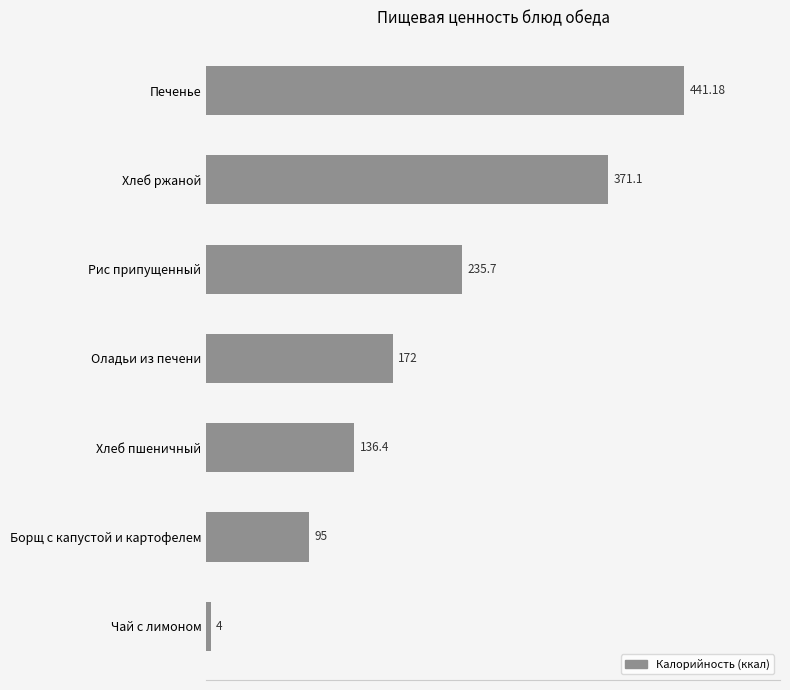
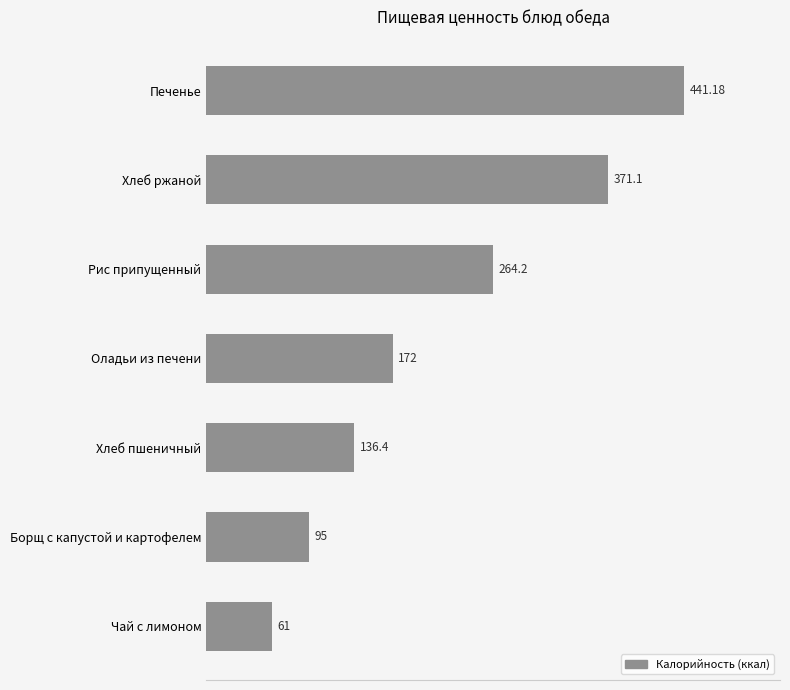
  {
    "Печенье": 441.18,
    "Хлеб ржаной": 371.1,
-   "Рис припущенный": 235.7,
+   "Рис припущенный": 264.2,
    "Оладьи из печени": 172,
    "Хлеб пшеничный": 136.4,
    "Борщ с капустой и картофелем": 95,
-   "Чай с лимоном": 4
+   "Чай с лимоном": 61
  }
